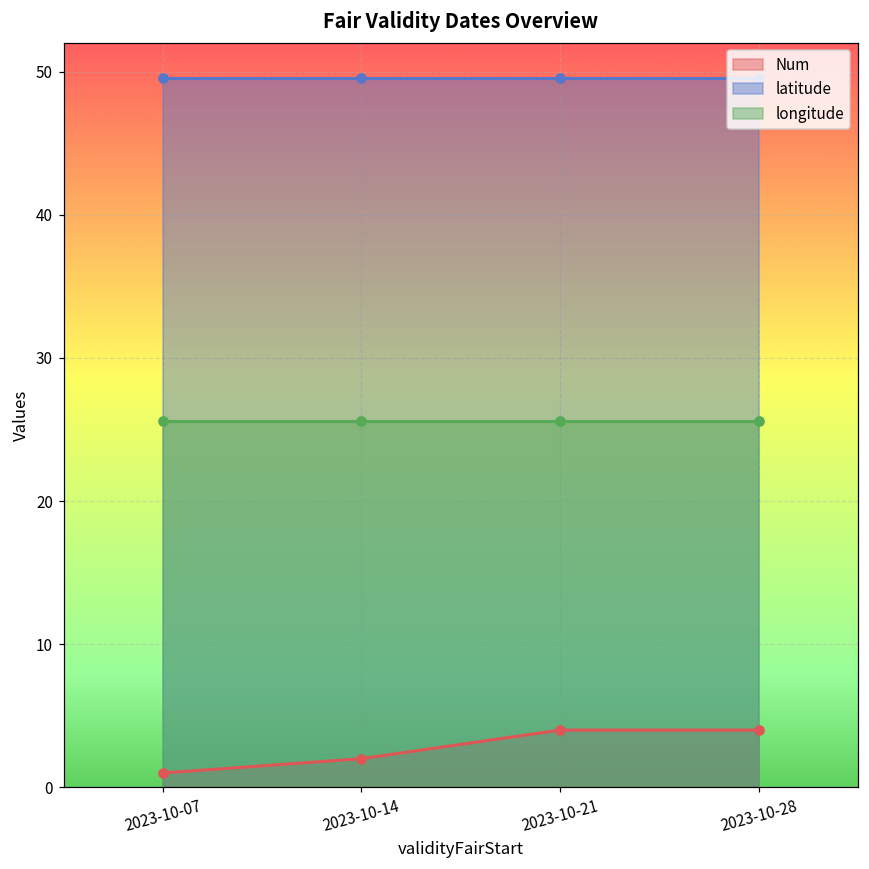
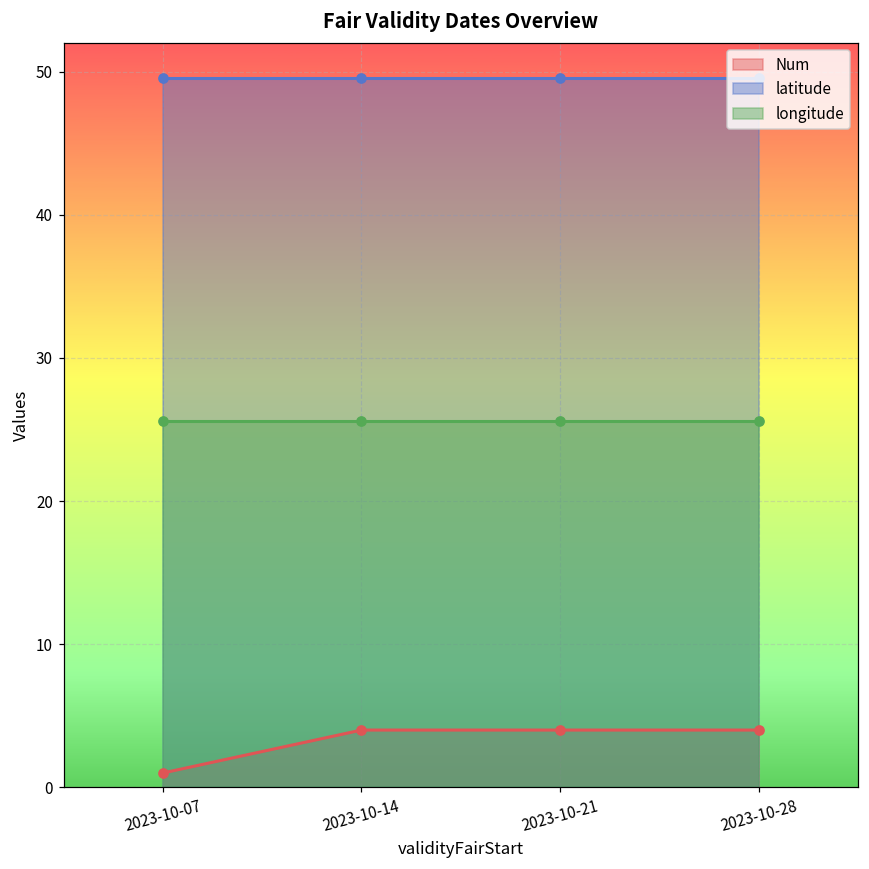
  {
    "Num": {
      "2023-10-07": 1,
-     "2023-10-14": 2,
+     "2023-10-14": 4,
      "2023-10-21": 4,
      "2023-10-28": 4
    },
    "latitude": {
      "2023-10-07": 49.5,
      "2023-10-14": 49.5,
      "2023-10-21": 49.5
    },
    "longitude": {
      "2023-10-07": 25.6,
      "2023-10-14": 25.6,
      "2023-10-21": 25.6,
      "2023-10-28": 25.6
    }
  }
